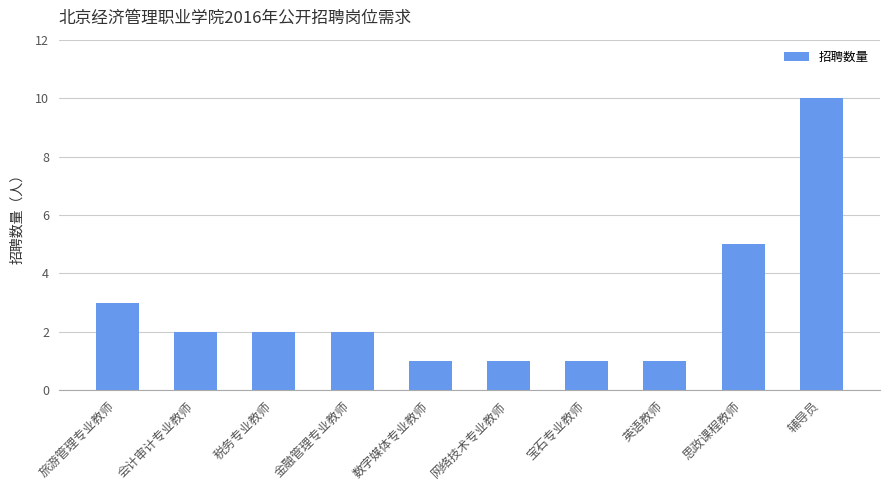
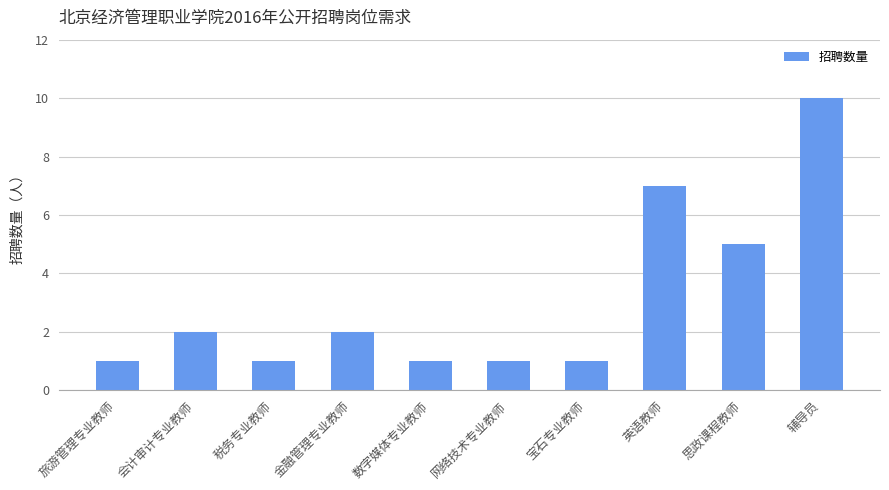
  {
-   "旅游管理专业教师": 3,
+   "旅游管理专业教师": 1,
    "会计审计专业教师": 2,
-   "税务专业教师": 2,
+   "税务专业教师": 1,
    "金融管理专业教师": 2,
    "数字媒体专业教师": 1,
    "网络技术专业教师": 1,
    "宝石专业教师": 1,
-   "英语教师": 1,
+   "英语教师": 7,
    "思政课程教师": 5,
    "辅导员": 10
  }
